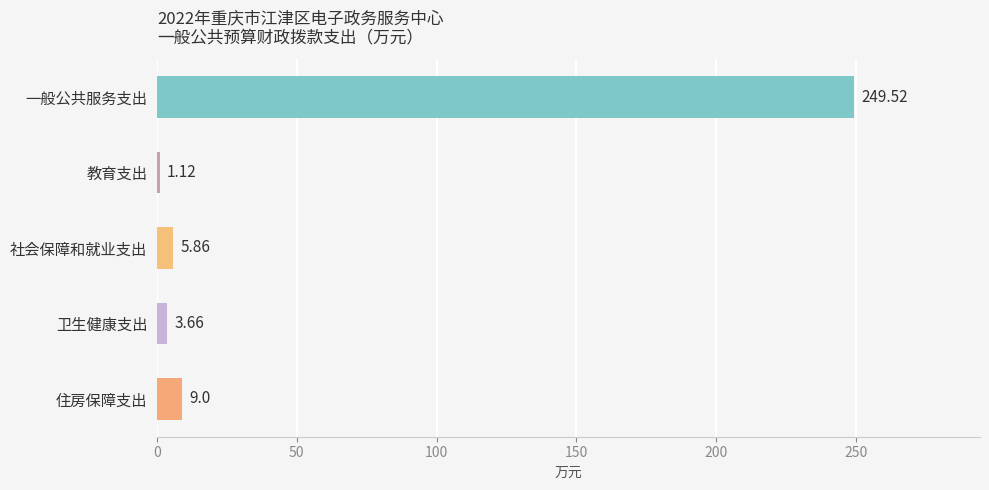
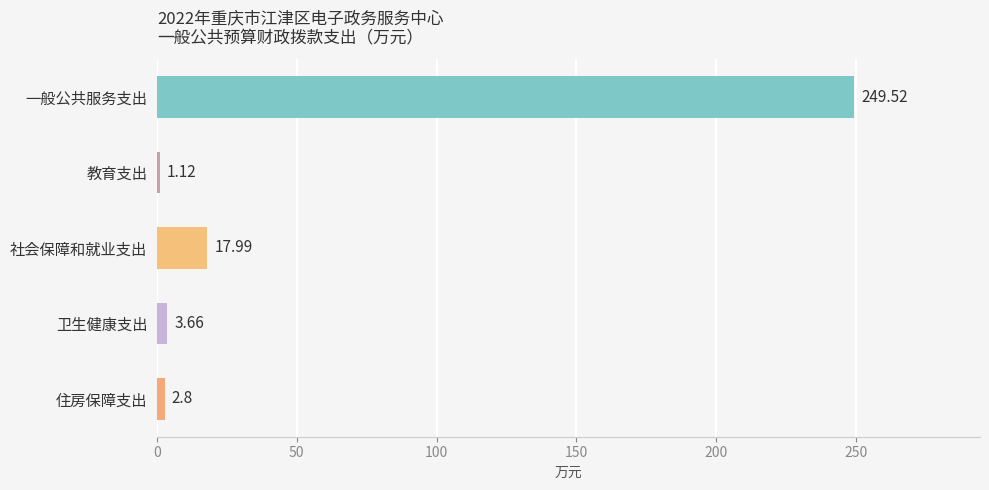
  {
    "一般公共服务支出": 249.52,
    "教育支出": 1.12,
-   "社会保障和就业支出": 5.86,
+   "社会保障和就业支出": 17.99,
    "卫生健康支出": 3.66,
-   "住房保障支出": 9.0
+   "住房保障支出": 2.8
  }
